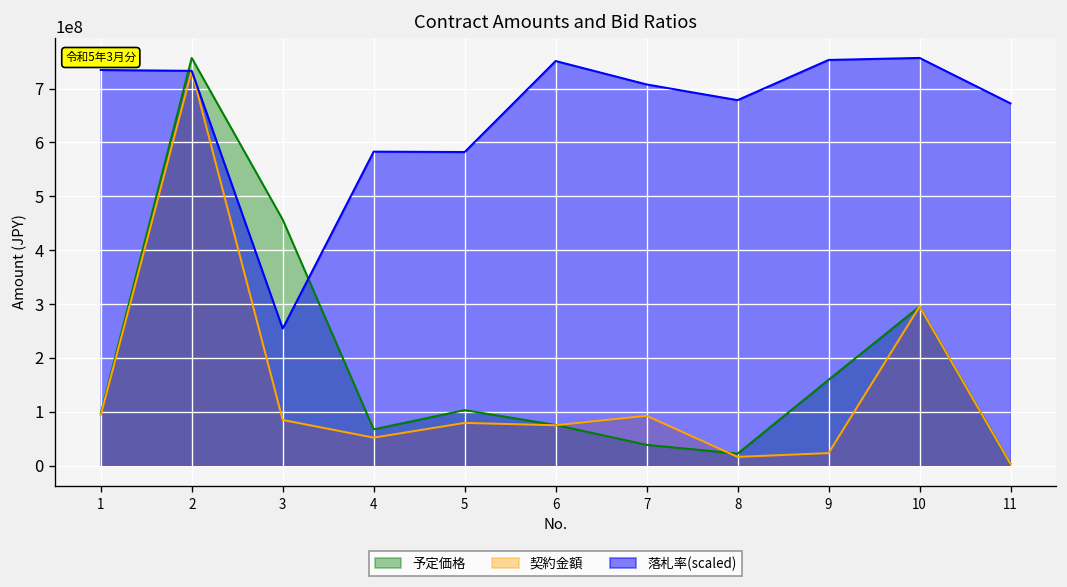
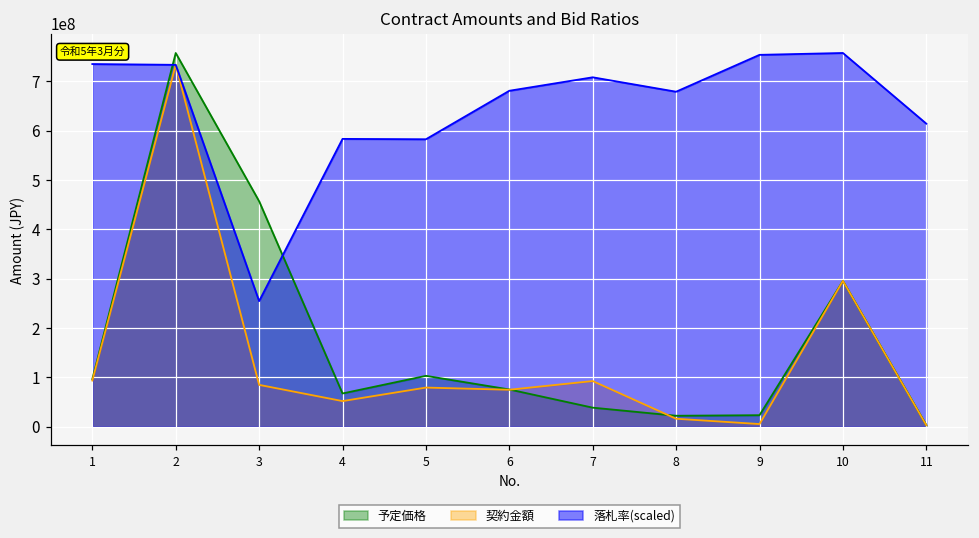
  {
    "予定価格": {
      "2": 760000000,
      "3": 460000000,
      "4": 70000000,
      "5": 100000000,
      "7": 40000000,
      "8": 20000000,
-     "9": 160000000
+     "9": 20000000
    },
    "契約金額": {
      "3": 80000000,
      "4": 50000000,
      "5": 80000000,
      "7": 90000000,
      "8": 20000000,
-     "9": 20000000
+     "9": 10000000
    },
    "落札率(scaled)": {
      "1": 730000000,
      "3": 250000000,
      "4": 580000000,
      "5": 580000000,
-     "6": 750000000,
+     "6": 680000000,
      "7": 710000000,
      "8": 680000000,
      "9": 750000000,
      "10": 760000000,
-     "11": 670000000
+     "11": 610000000
    }
  }
